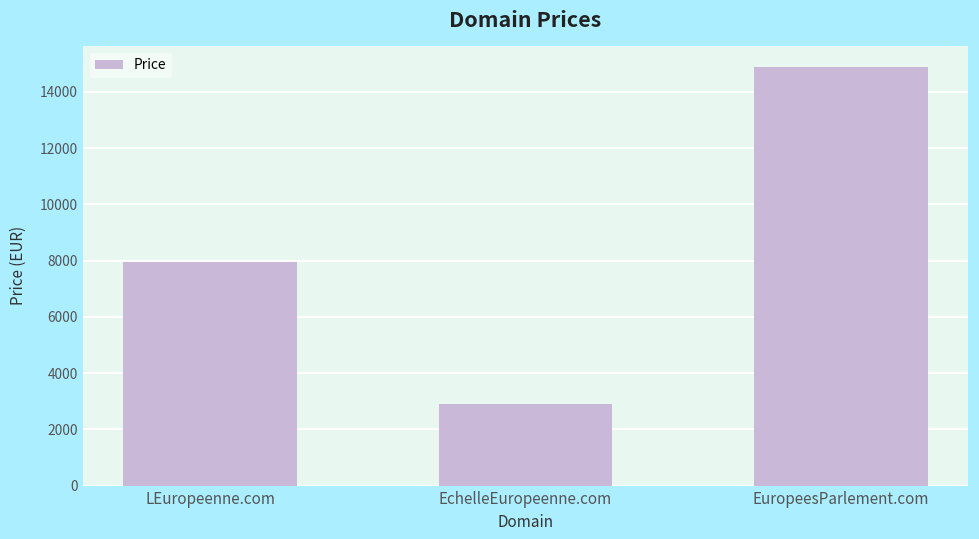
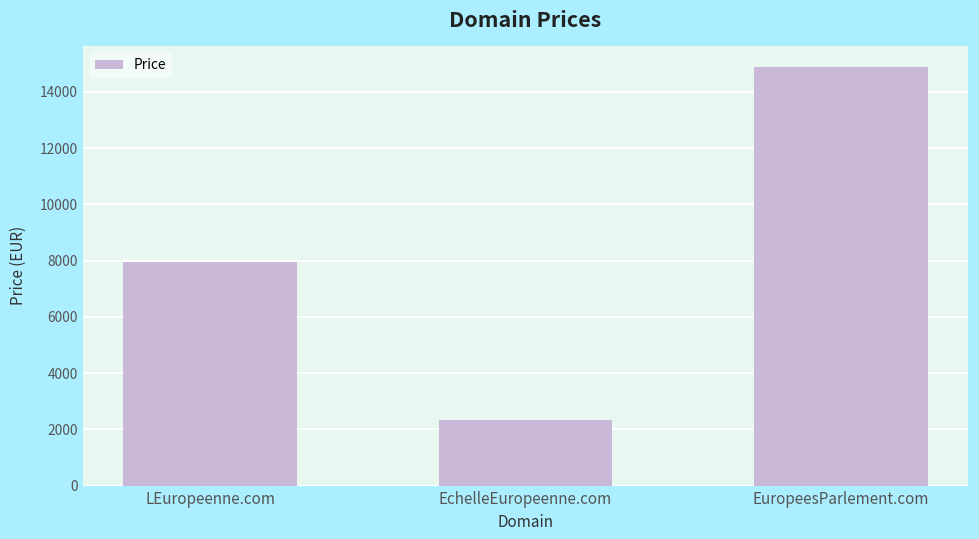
  {
    "LEuropeenne.com": 8000,
-   "EchelleEuropeenne.com": 2900,
+   "EchelleEuropeenne.com": 2300,
    "EuropeesParlement.com": 14900
  }
